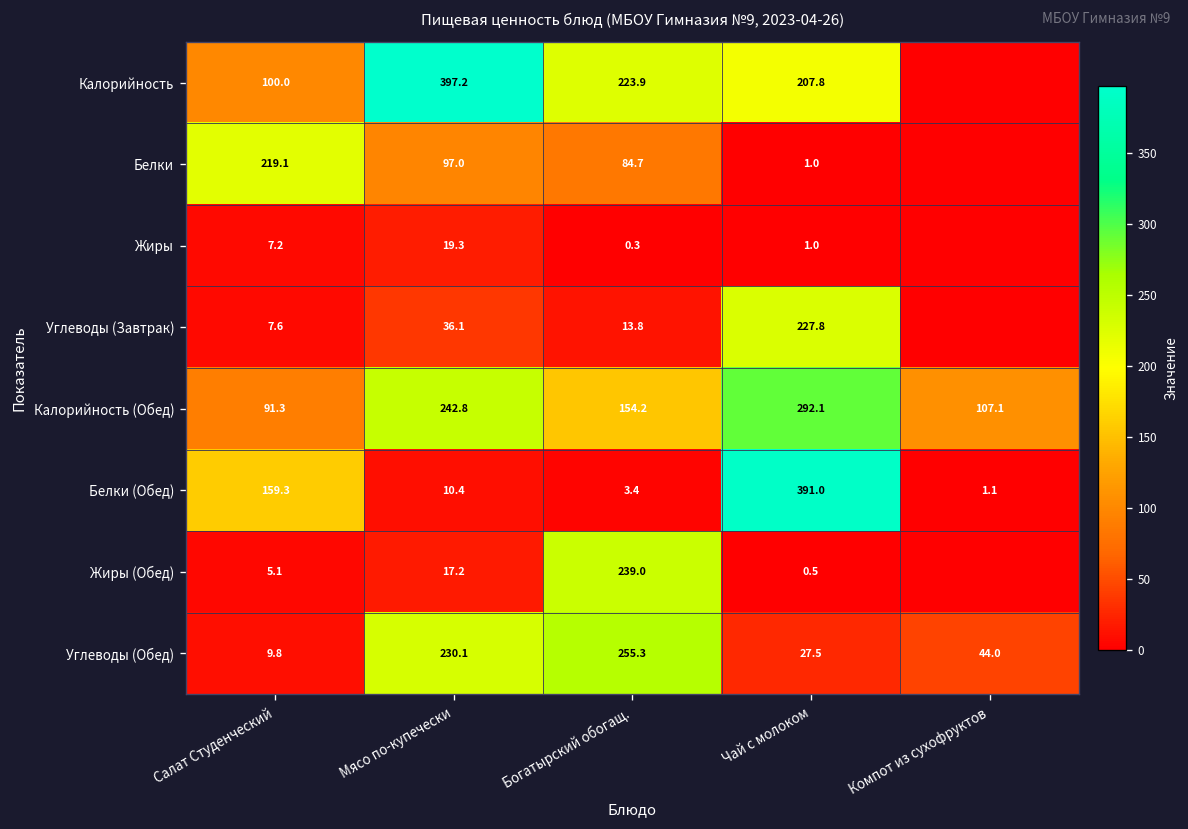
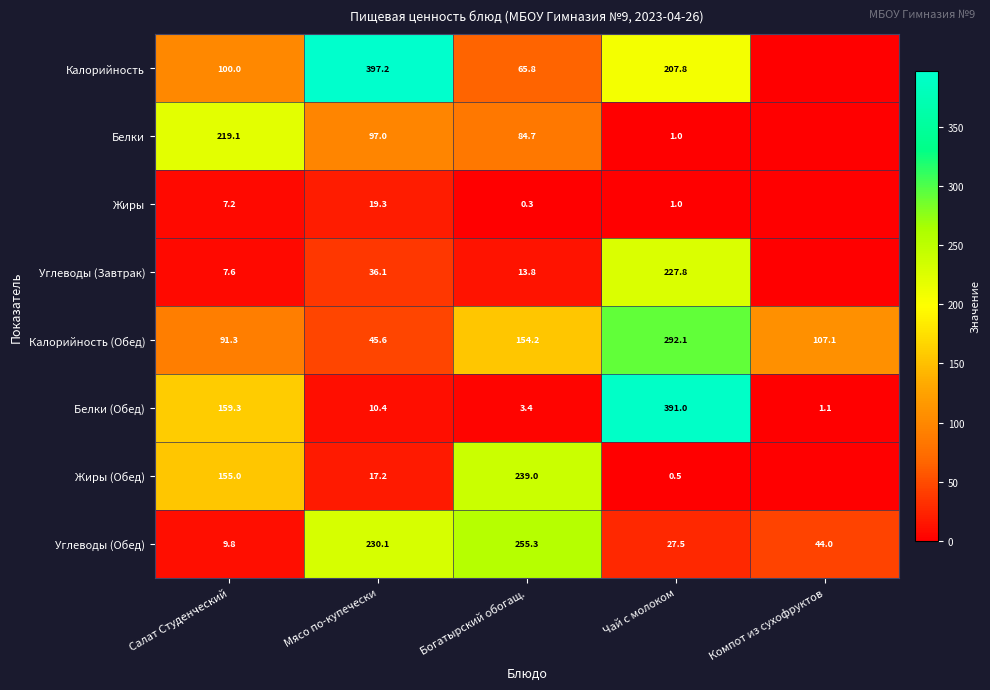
  {
    "Калорийность": {
      "Салат Студенческий": 100.0,
      "Мясо по-купечески": 397.2,
-     "Богатырский обогащ.": 223.9,
+     "Богатырский обогащ.": 65.8,
      "Чай с молоком": 207.8
    },
    "Белки": {
      "Салат Студенческий": 219.1,
      "Мясо по-купечески": 97.0,
      "Богатырский обогащ.": 84.7,
      "Чай с молоком": 1.0
    },
    "Жиры": {
      "Салат Студенческий": 7.2,
      "Мясо по-купечески": 19.3,
      "Богатырский обогащ.": 0.3,
      "Чай с молоком": 1.0
    },
    "Углеводы (Завтрак)": {
      "Салат Студенческий": 7.6,
      "Мясо по-купечески": 36.1,
      "Богатырский обогащ.": 13.8,
      "Чай с молоком": 227.8
    },
    "Калорийность (Обед)": {
      "Салат Студенческий": 91.3,
-     "Мясо по-купечески": 242.8,
+     "Мясо по-купечески": 45.6,
      "Богатырский обогащ.": 154.2,
      "Чай с молоком": 292.1,
      "Компот из сухофруктов": 107.1
    },
    "Белки (Обед)": {
      "Салат Студенческий": 159.3,
      "Мясо по-купечески": 10.4,
      "Богатырский обогащ.": 3.4,
      "Чай с молоком": 391.0,
      "Компот из сухофруктов": 1.1
    },
    "Жиры (Обед)": {
-     "Салат Студенческий": 5.1,
+     "Салат Студенческий": 155.0,
      "Мясо по-купечески": 17.2,
      "Богатырский обогащ.": 239.0,
      "Чай с молоком": 0.5
    },
    "Углеводы (Обед)": {
      "Салат Студенческий": 9.8,
      "Мясо по-купечески": 230.1,
      "Богатырский обогащ.": 255.3,
      "Чай с молоком": 27.5,
      "Компот из сухофруктов": 44.0
    }
  }
